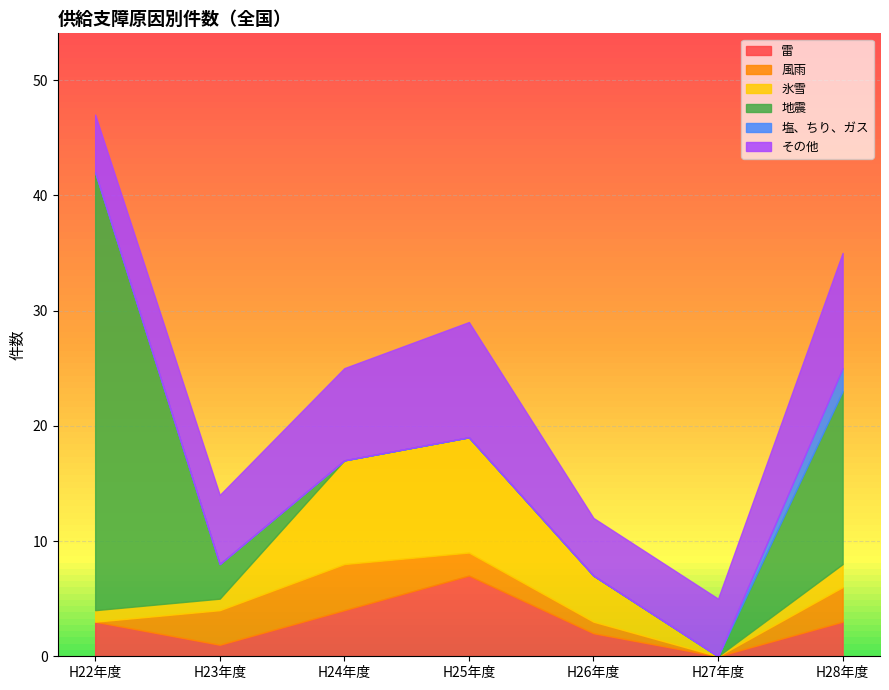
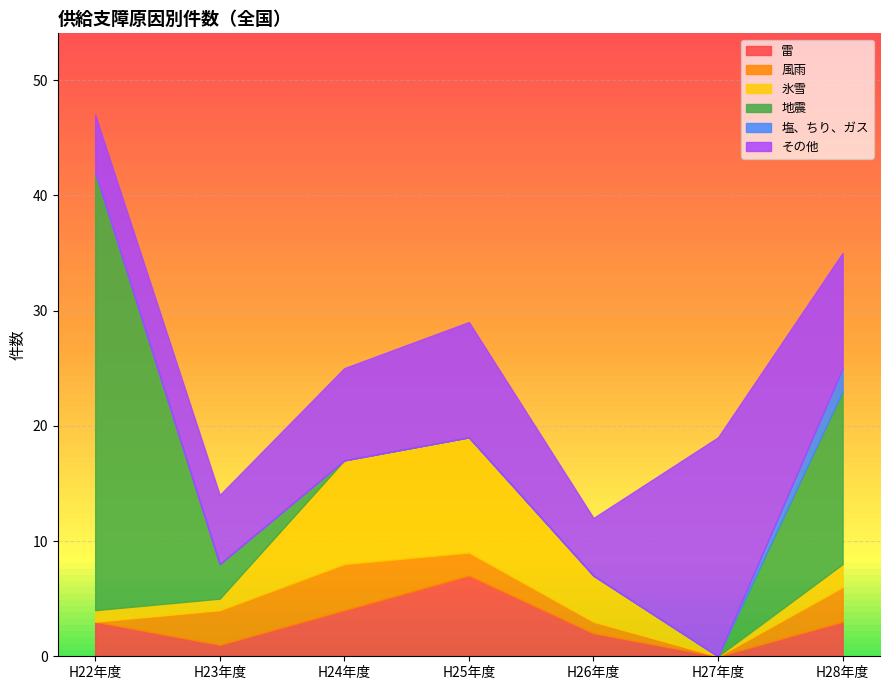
  {
    "雷": {
      "H23年度": 1,
      "H24年度": 4,
      "H25年度": 7,
      "H26年度": 2,
      "H28年度": 3
    },
    "氷雪": {
      "H22年度": 1,
      "H23年度": 1,
      "H28年度": 2
    },
    "地震": {
      "H28年度": 15
    },
    "塩、ちり、ガス": {
      "H28年度": 2
    },
    "その他": {
      "H22年度": 5,
      "H23年度": 6,
      "H24年度": 8,
      "H25年度": 10,
      "H26年度": 5,
-     "H27年度": 5,
+     "H27年度": 19,
      "H28年度": 10
    }
  }
